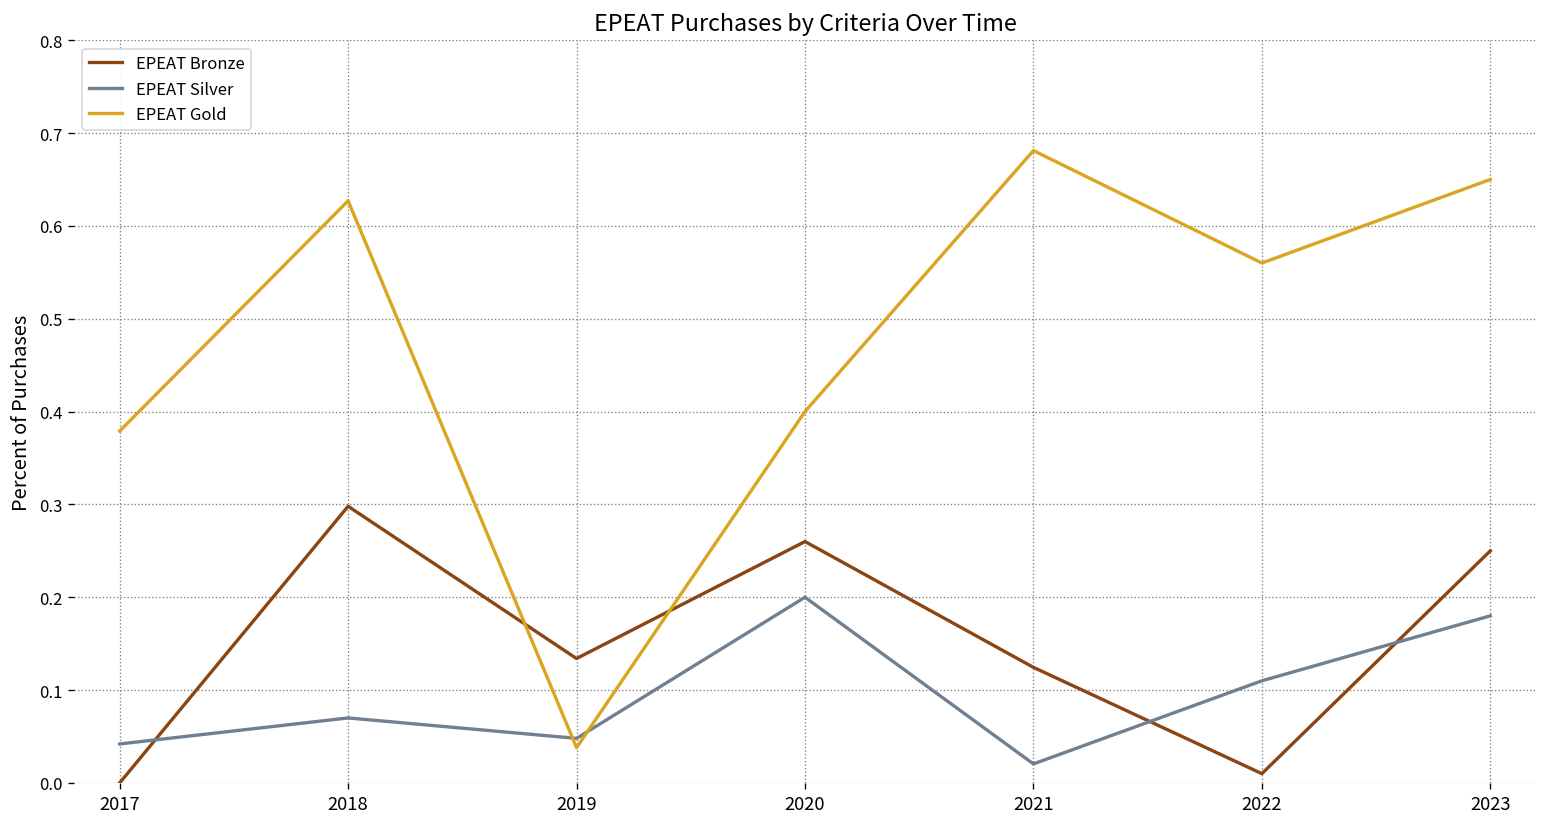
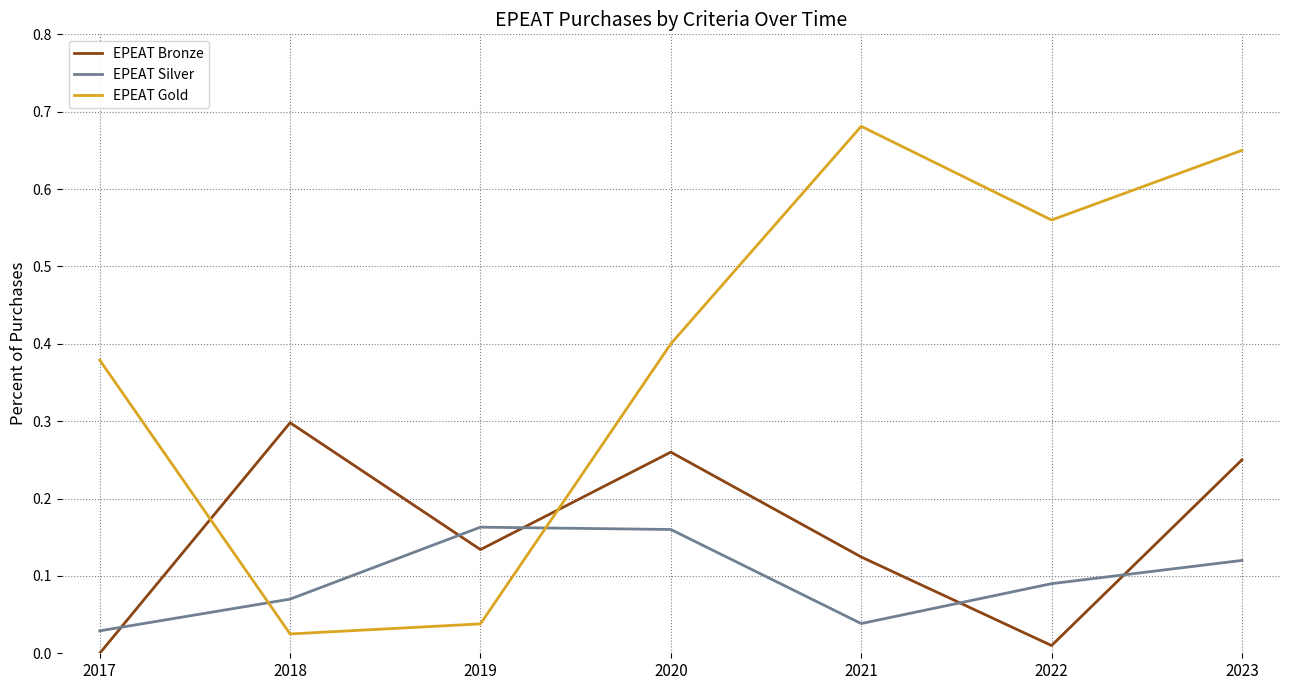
  {
    "EPEAT Bronze": {
      "2017": 0.00,
      "2018": 0.30,
      "2019": 0.13,
      "2020": 0.26,
      "2021": 0.12,
      "2022": 0.01,
      "2023": 0.25
    },
    "EPEAT Silver": {
-     "2017": 0.04,
+     "2017": 0.03,
      "2018": 0.07,
-     "2019": 0.05,
-     "2020": 0.20,
-     "2021": 0.02,
-     "2022": 0.11,
-     "2023": 0.18
+     "2019": 0.16,
+     "2020": 0.16,
+     "2021": 0.04,
+     "2022": 0.09,
+     "2023": 0.12
    },
    "EPEAT Gold": {
      "2017": 0.38,
-     "2018": 0.63,
+     "2018": 0.03,
      "2019": 0.04,
      "2020": 0.40,
      "2021": 0.68,
      "2022": 0.56,
      "2023": 0.65
    }
  }
